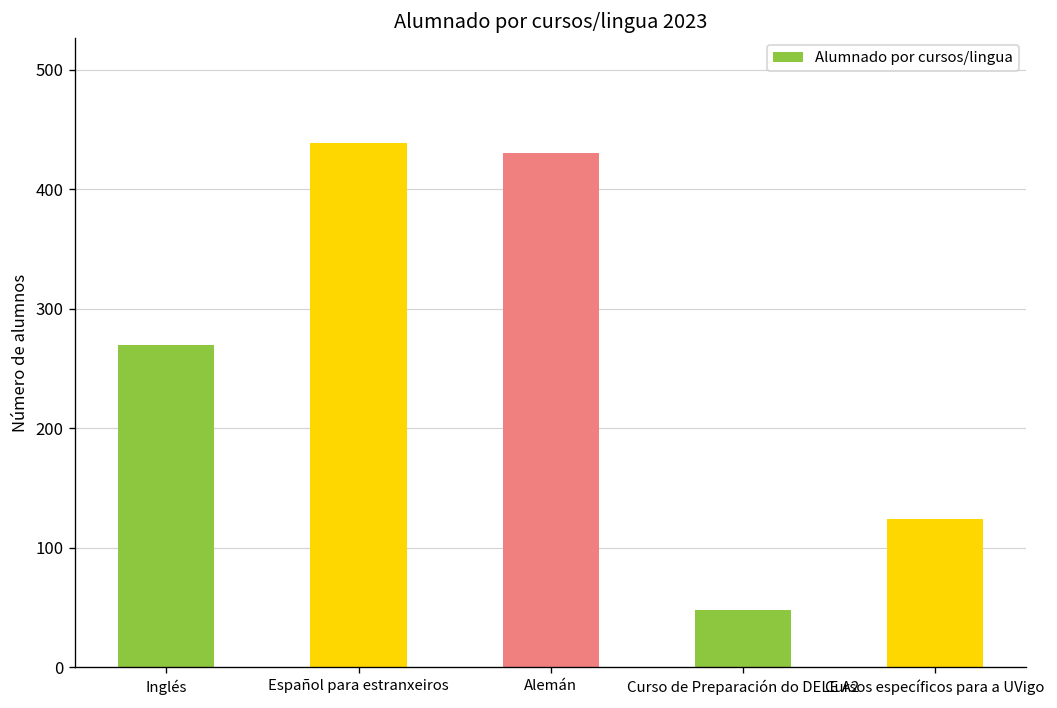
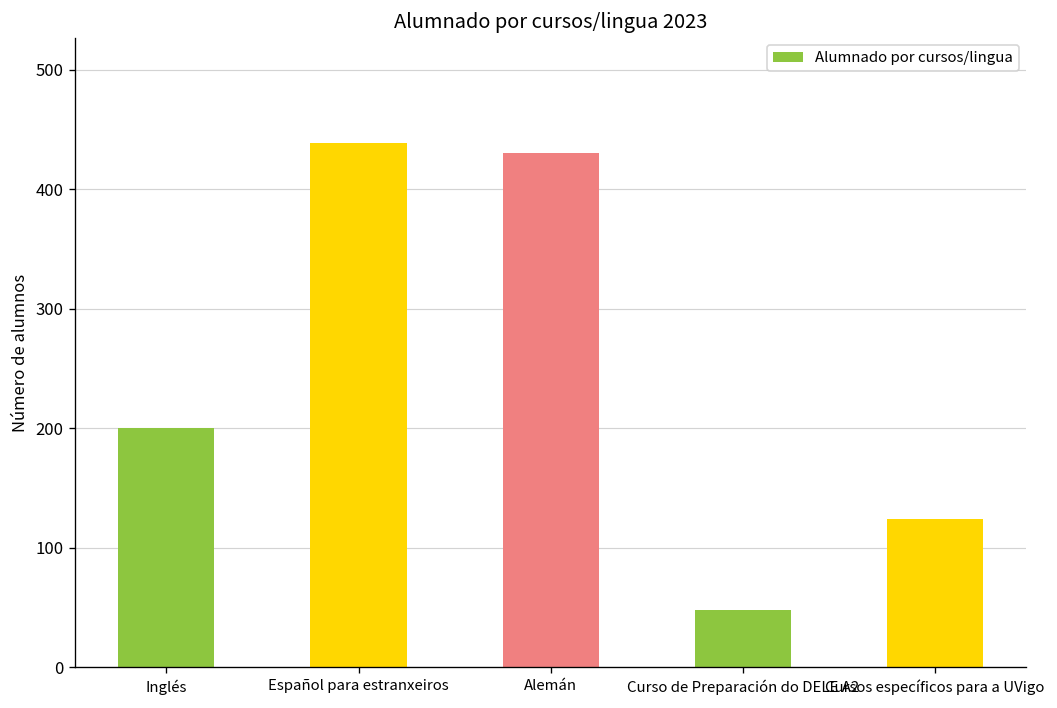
  {
-   "Inglés": 270,
+   "Inglés": 200,
    "Español para estranxeiros": 440,
    "Alemán": 430,
    "Curso de Preparación do DELE A2": 50
  }
